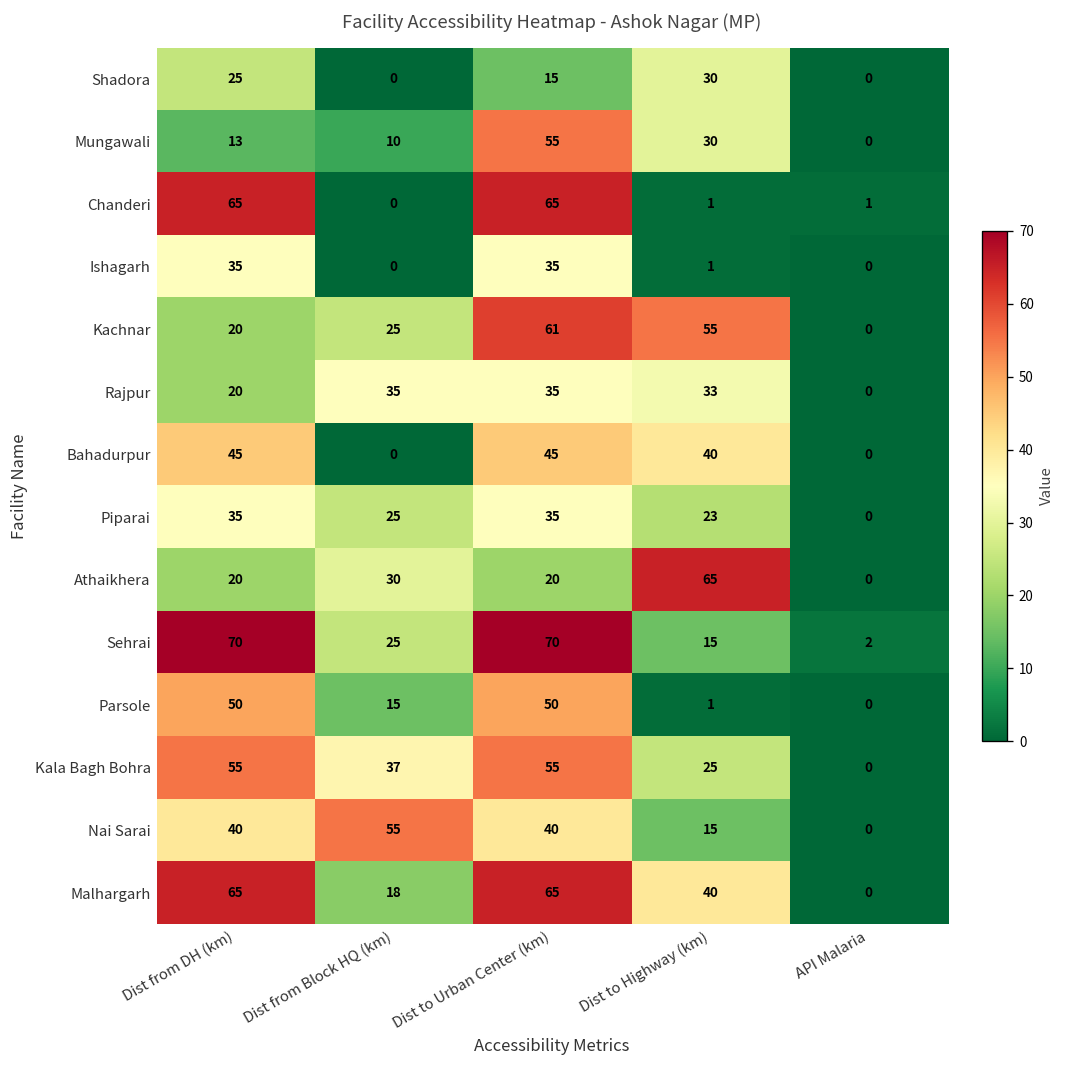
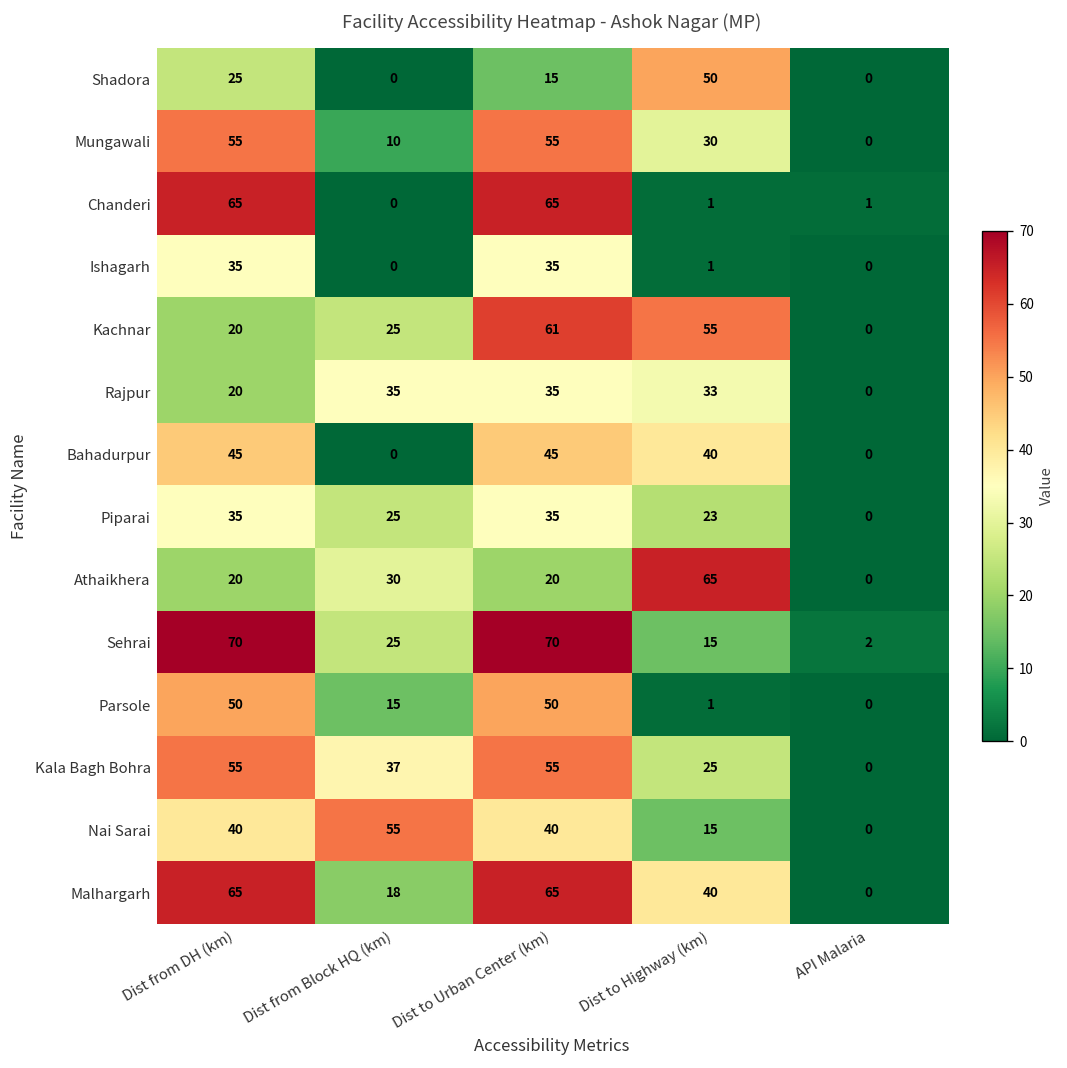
  {
    "Shadora": {
      "Dist from DH (km)": 25,
      "Dist from Block HQ (km)": 0,
      "Dist to Urban Center (km)": 15,
-     "Dist to Highway (km)": 30,
+     "Dist to Highway (km)": 50,
      "API Malaria": 0
    },
    "Mungawali": {
-     "Dist from DH (km)": 13,
+     "Dist from DH (km)": 55,
      "Dist from Block HQ (km)": 10,
      "Dist to Urban Center (km)": 55,
      "Dist to Highway (km)": 30,
      "API Malaria": 0
    },
    "Chanderi": {
      "Dist from DH (km)": 65,
      "Dist from Block HQ (km)": 0,
      "Dist to Urban Center (km)": 65,
      "Dist to Highway (km)": 1,
      "API Malaria": 1
    },
    "Ishagarh": {
      "Dist from DH (km)": 35,
      "Dist from Block HQ (km)": 0,
      "Dist to Urban Center (km)": 35,
      "Dist to Highway (km)": 1,
      "API Malaria": 0
    },
    "Kachnar": {
      "Dist from DH (km)": 20,
      "Dist from Block HQ (km)": 25,
      "Dist to Urban Center (km)": 61,
      "Dist to Highway (km)": 55,
      "API Malaria": 0
    },
    "Rajpur": {
      "Dist from DH (km)": 20,
      "Dist from Block HQ (km)": 35,
      "Dist to Urban Center (km)": 35,
      "Dist to Highway (km)": 33,
      "API Malaria": 0
    },
    "Bahadurpur": {
      "Dist from DH (km)": 45,
      "Dist from Block HQ (km)": 0,
      "Dist to Urban Center (km)": 45,
      "Dist to Highway (km)": 40,
      "API Malaria": 0
    },
    "Piparai": {
      "Dist from DH (km)": 35,
      "Dist from Block HQ (km)": 25,
      "Dist to Urban Center (km)": 35,
      "Dist to Highway (km)": 23,
      "API Malaria": 0
    },
    "Athaikhera": {
      "Dist from DH (km)": 20,
      "Dist from Block HQ (km)": 30,
      "Dist to Urban Center (km)": 20,
      "Dist to Highway (km)": 65,
      "API Malaria": 0
    },
    "Sehrai": {
      "Dist from DH (km)": 70,
      "Dist from Block HQ (km)": 25,
      "Dist to Urban Center (km)": 70,
      "Dist to Highway (km)": 15,
      "API Malaria": 2
    },
    "Parsole": {
      "Dist from DH (km)": 50,
      "Dist from Block HQ (km)": 15,
      "Dist to Urban Center (km)": 50,
      "Dist to Highway (km)": 1,
      "API Malaria": 0
    },
    "Kala Bagh Bohra": {
      "Dist from DH (km)": 55,
      "Dist from Block HQ (km)": 37,
      "Dist to Urban Center (km)": 55,
      "Dist to Highway (km)": 25,
      "API Malaria": 0
    },
    "Nai Sarai": {
      "Dist from DH (km)": 40,
      "Dist from Block HQ (km)": 55,
      "Dist to Urban Center (km)": 40,
      "Dist to Highway (km)": 15,
      "API Malaria": 0
    },
    "Malhargarh": {
      "Dist from DH (km)": 65,
      "Dist from Block HQ (km)": 18,
      "Dist to Urban Center (km)": 65,
      "Dist to Highway (km)": 40,
      "API Malaria": 0
    }
  }
